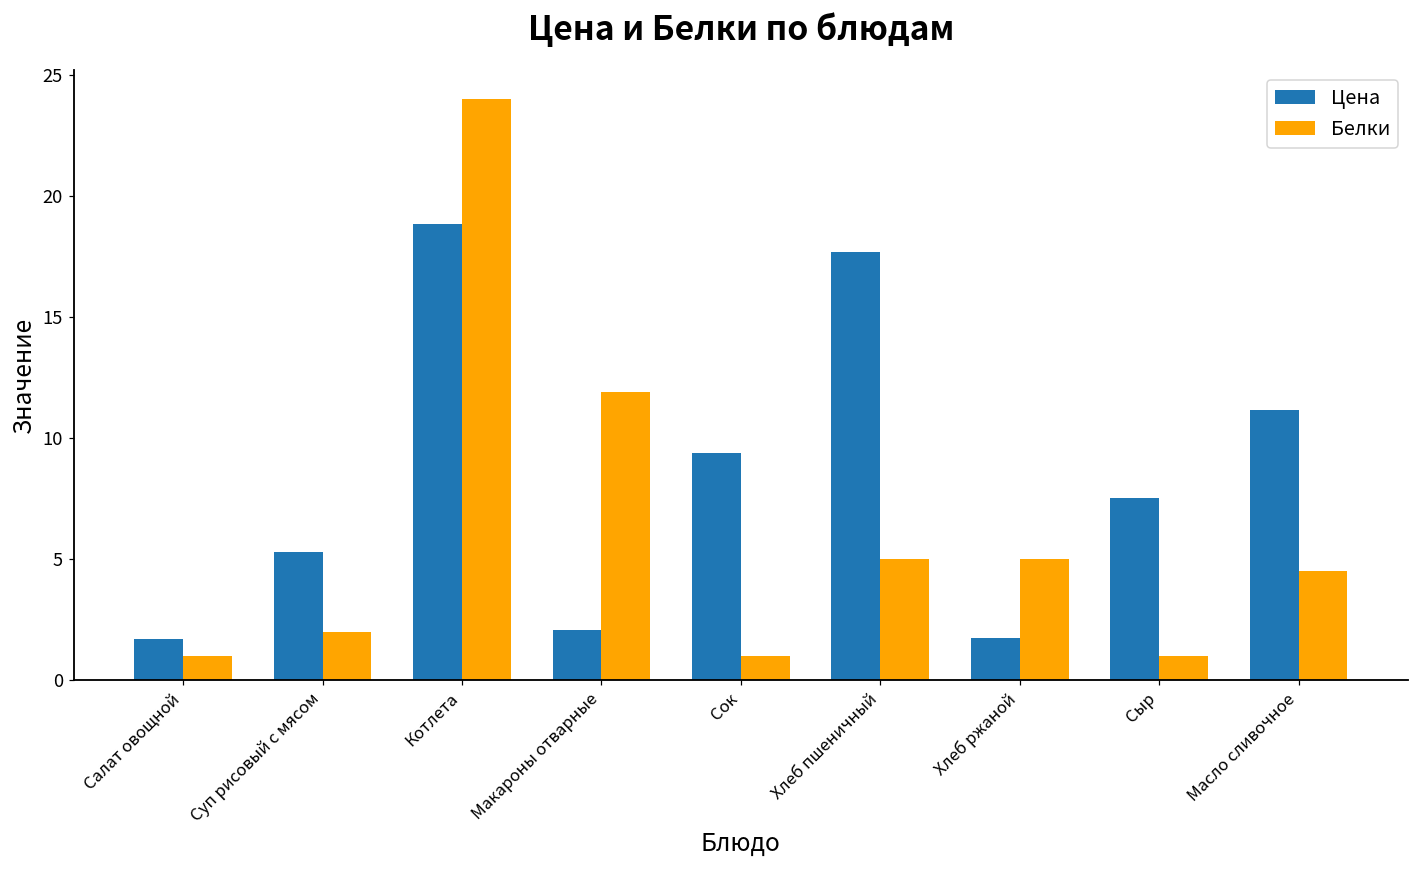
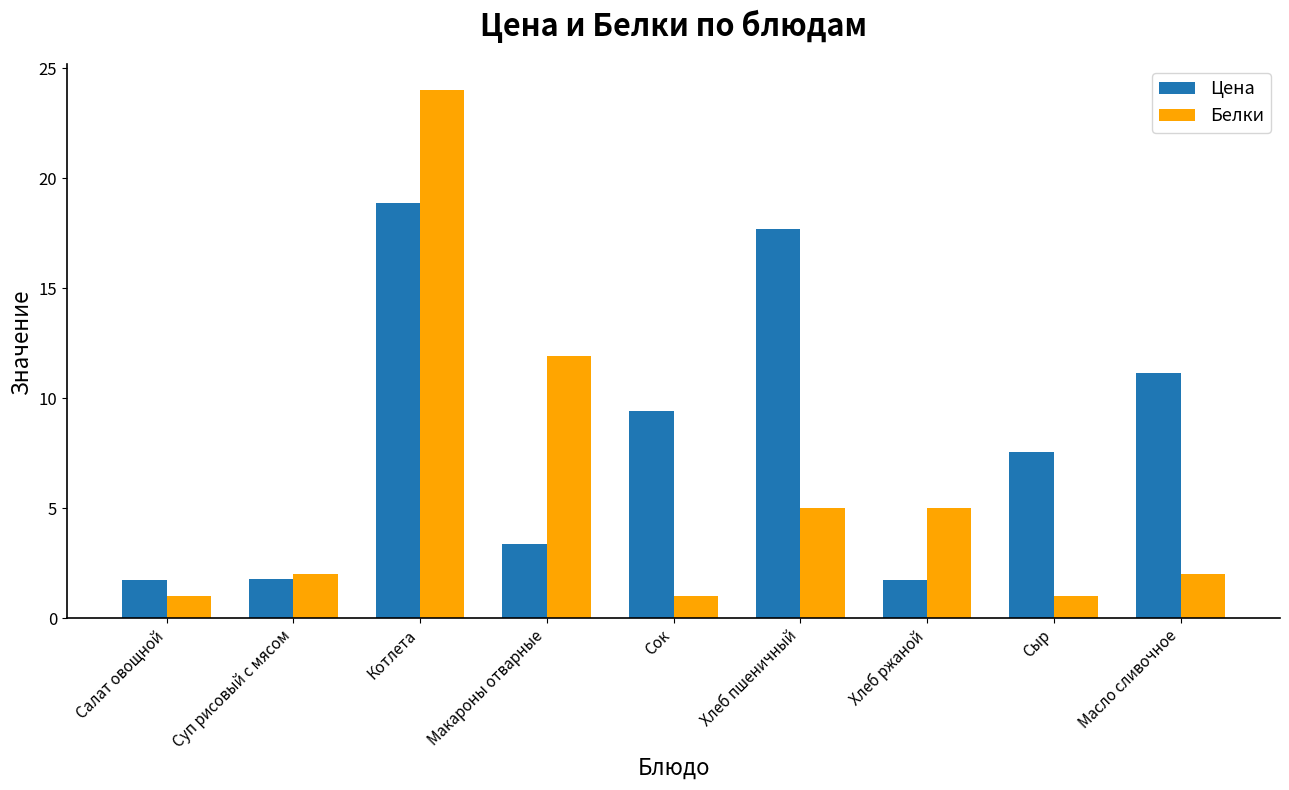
  {
    "Цена": {
      "Салат овощной": 1.7,
-     "Суп рисовый с мясом": 5.3,
+     "Суп рисовый с мясом": 1.8,
      "Котлета": 18.9,
-     "Макароны отварные": 2.1,
+     "Макароны отварные": 3.4,
      "Сок": 9.4,
      "Хлеб пшеничный": 17.7,
      "Хлеб ржаной": 1.7,
      "Сыр": 7.5,
      "Масло сливочное": 11.1
    },
    "Белки": {
      "Салат овощной": 1.0,
      "Суп рисовый с мясом": 2.0,
      "Котлета": 24.0,
      "Макароны отварные": 11.9,
      "Сок": 1.0,
      "Хлеб пшеничный": 5.0,
      "Хлеб ржаной": 5.0,
      "Сыр": 1.0,
-     "Масло сливочное": 4.5
+     "Масло сливочное": 2.0
    }
  }
